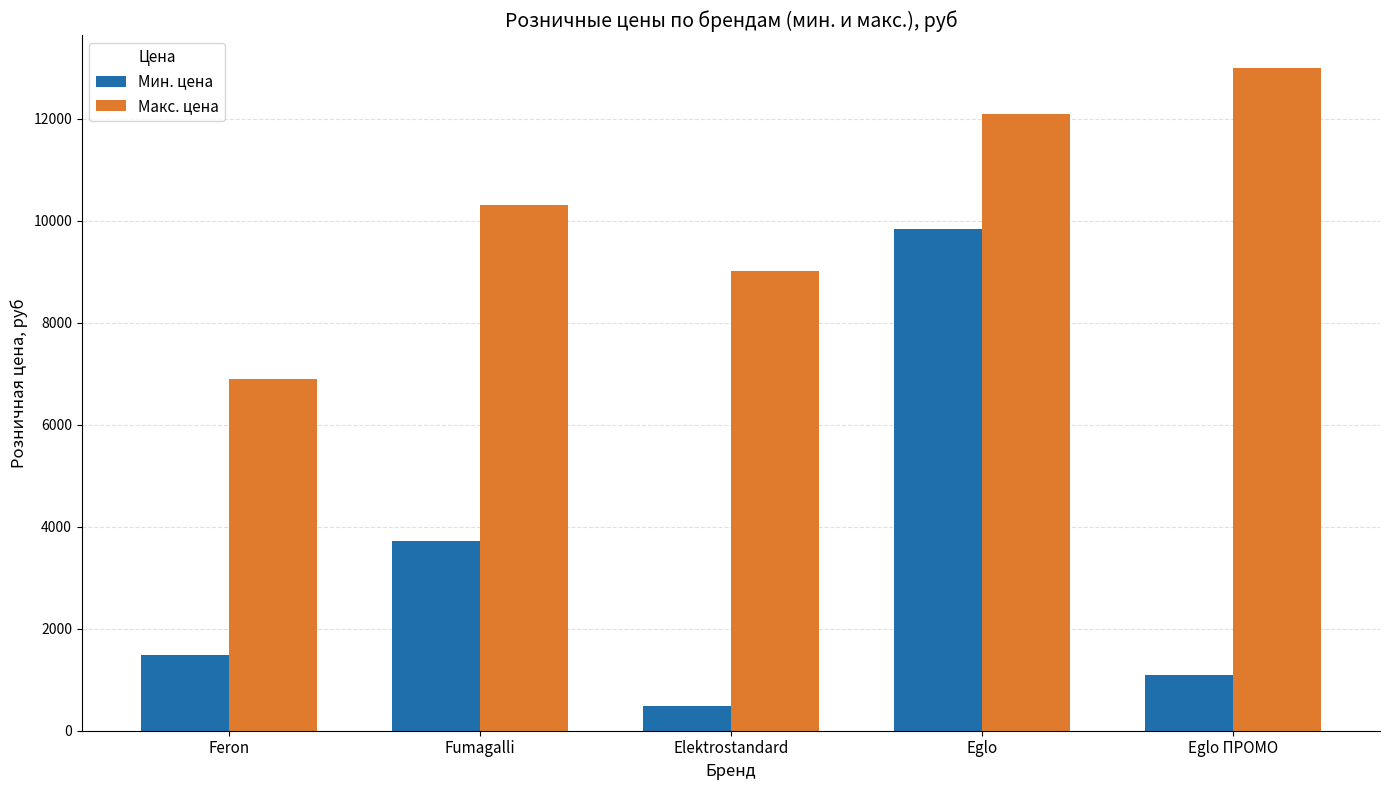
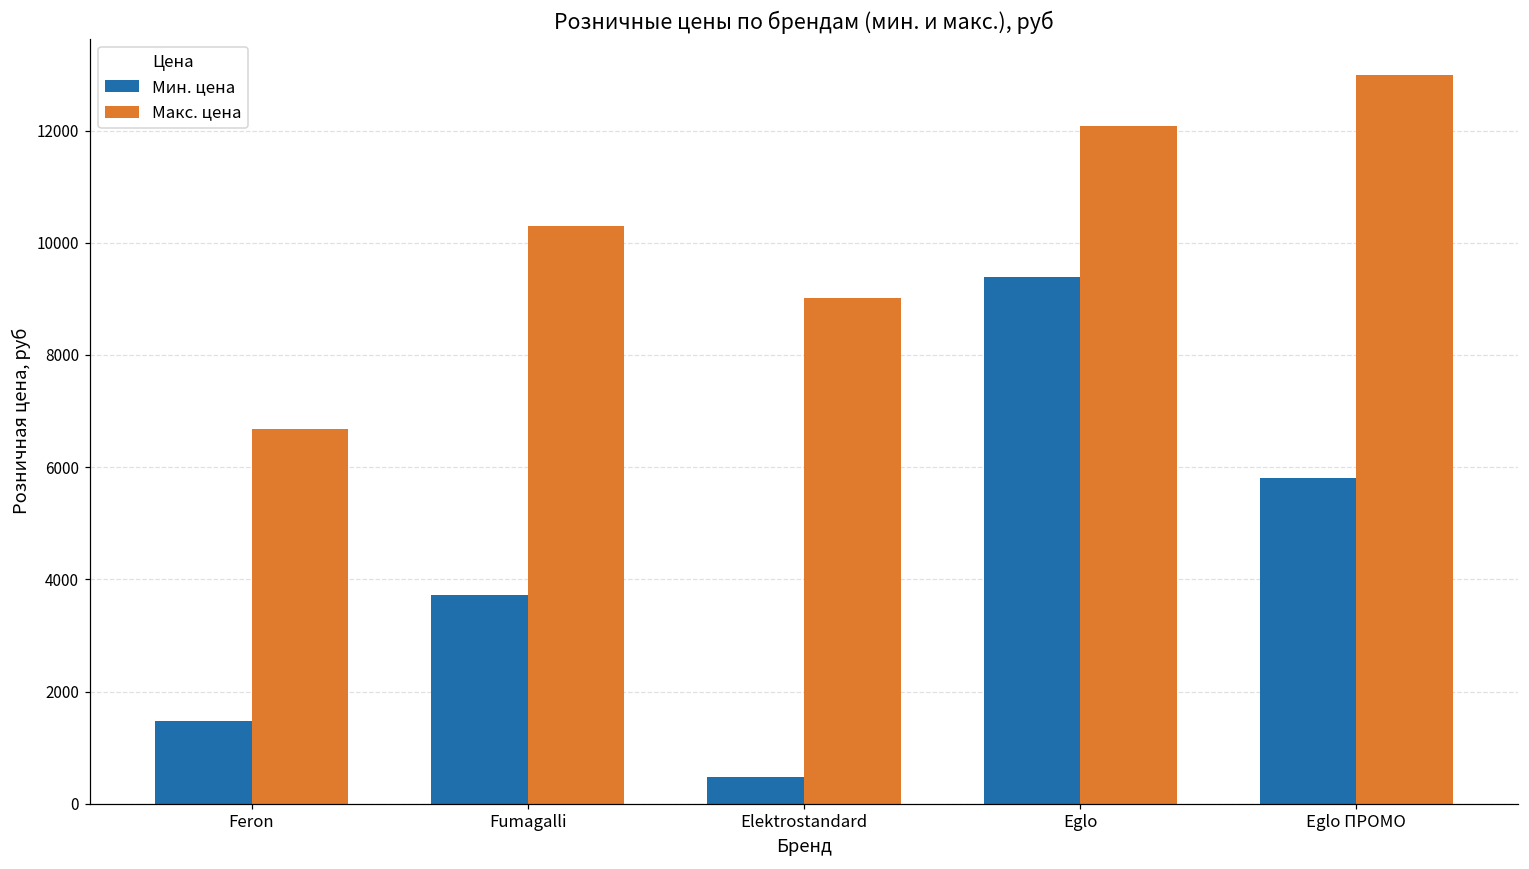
  {
    "Мин. цена": {
      "Feron": 1500,
      "Fumagalli": 3700,
      "Elektrostandard": 500,
-     "Eglo": 9800,
-     "Eglo ПРОМО": 1100
+     "Eglo": 9400,
+     "Eglo ПРОМО": 5800
    },
    "Макс. цена": {
-     "Feron": 6900,
+     "Feron": 6700,
      "Fumagalli": 10300,
      "Elektrostandard": 9000,
      "Eglo": 12100,
      "Eglo ПРОМО": 13000
    }
  }
